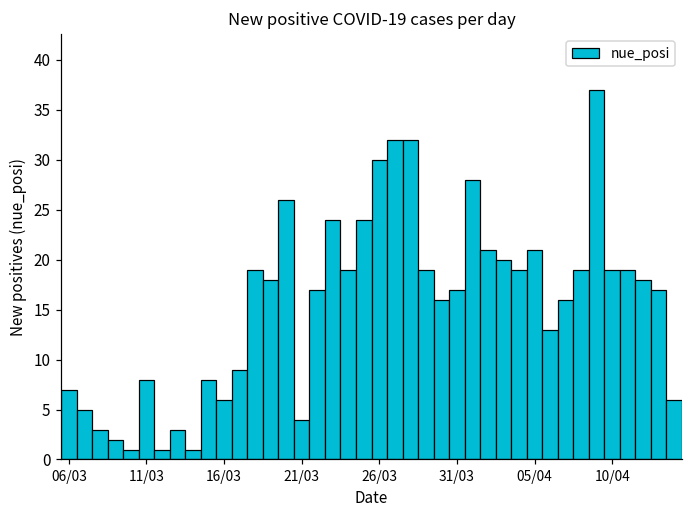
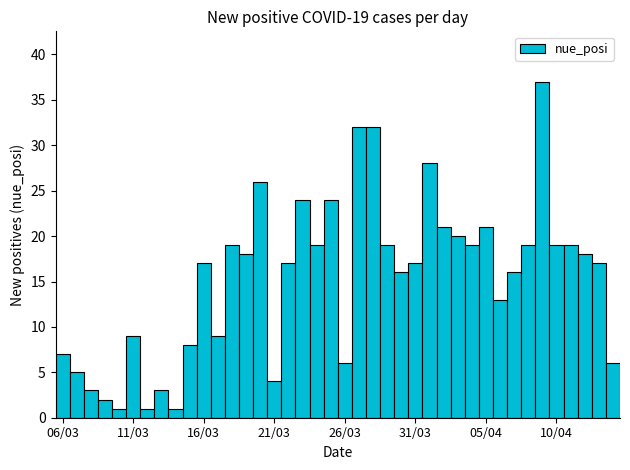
  {
    "06/03": 7,
-   "11/03": 8,
-   "16/03": 6,
+   "11/03": 9,
+   "16/03": 17,
    "21/03": 4,
-   "26/03": 30,
+   "26/03": 6,
    "31/03": 17,
    "05/04": 21,
    "10/04": 19
  }
